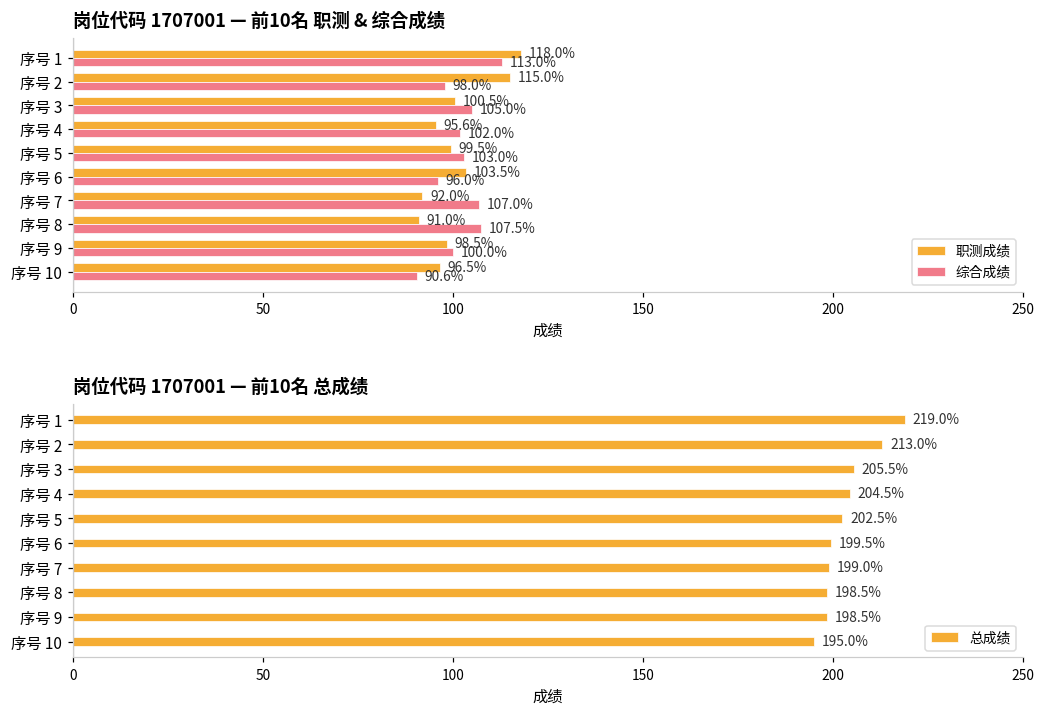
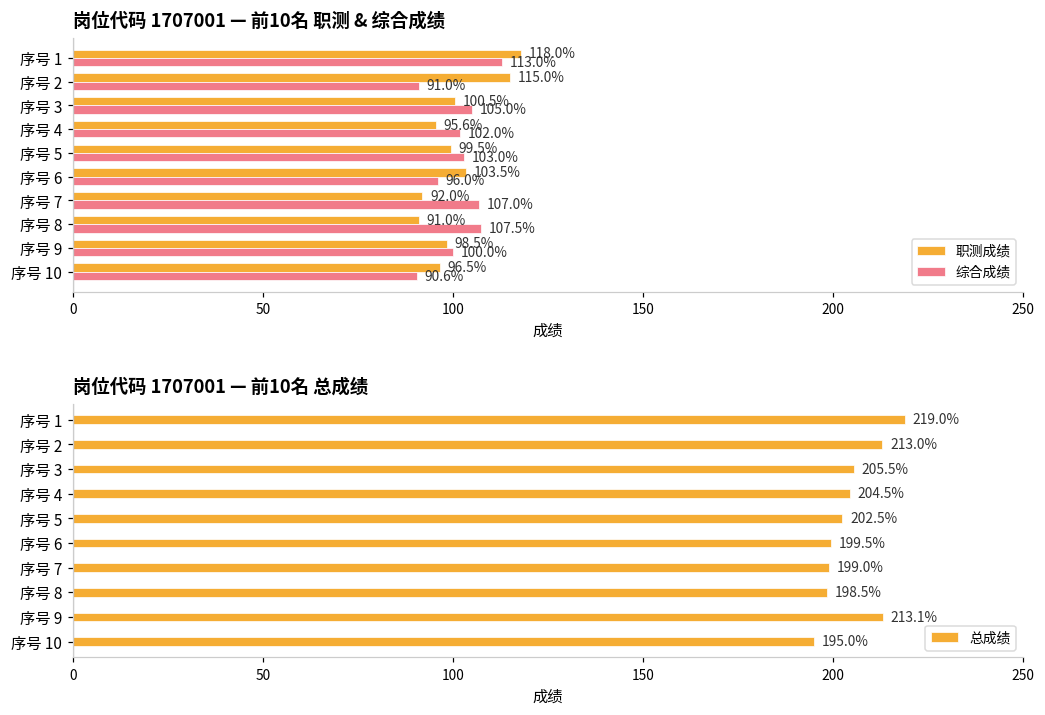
  {
    "岗位代码 1707001 — 前10名 职测 & 综合成绩": {
      "职测成绩": {
        "序号 2": "115.0%",
        "序号 6": "103.5%",
        "序号 7": "92.0%",
        "序号 8": "91.0%"
      },
      "综合成绩": {
-       "序号 2": "98.0%",
+       "序号 2": "91.0%",
        "序号 4": "102.0%",
        "序号 6": "96.0%",
        "序号 7": "107.0%",
        "序号 8": "107.5%"
      }
    },
    "岗位代码 1707001 — 前10名 总成绩": {
      "序号 1": "219.0%",
      "序号 2": "213.0%",
      "序号 3": "205.5%",
      "序号 4": "204.5%",
      "序号 5": "202.5%",
      "序号 6": "199.5%",
      "序号 7": "199.0%",
      "序号 8": "198.5%",
-     "序号 9": "198.5%",
+     "序号 9": "213.1%",
      "序号 10": "195.0%"
    }
  }
